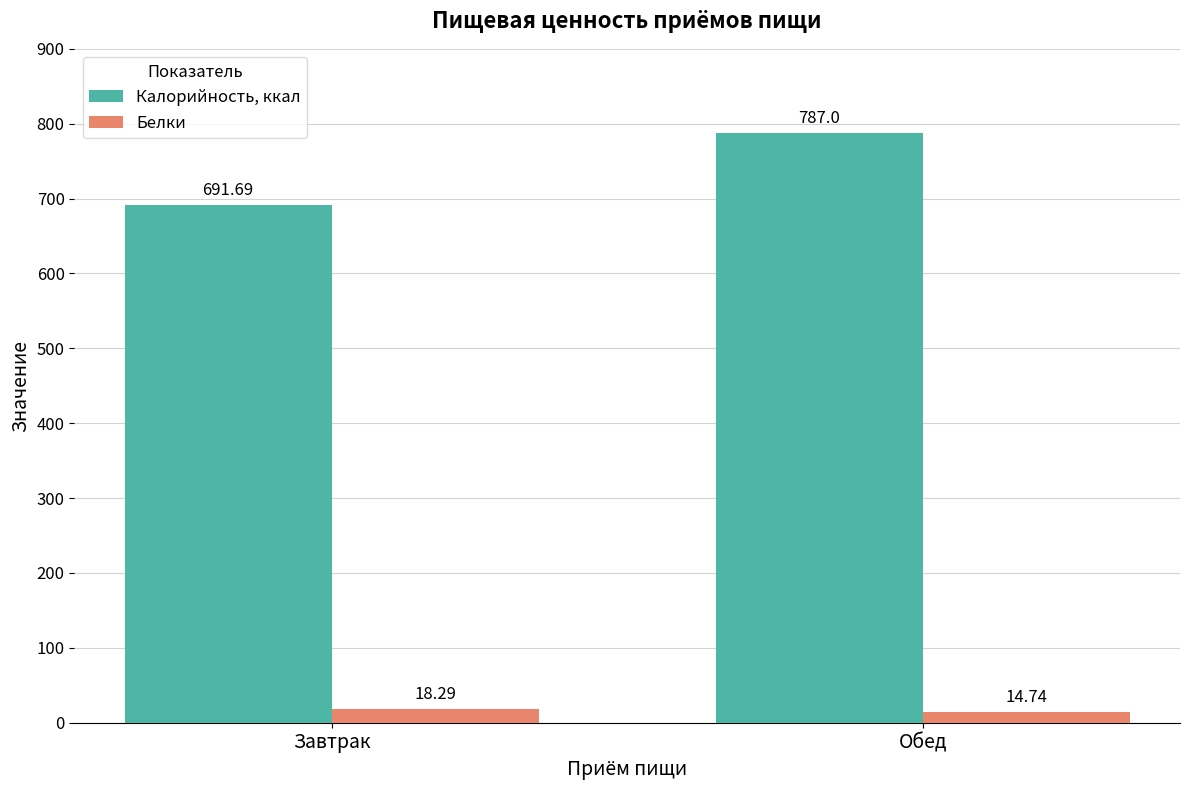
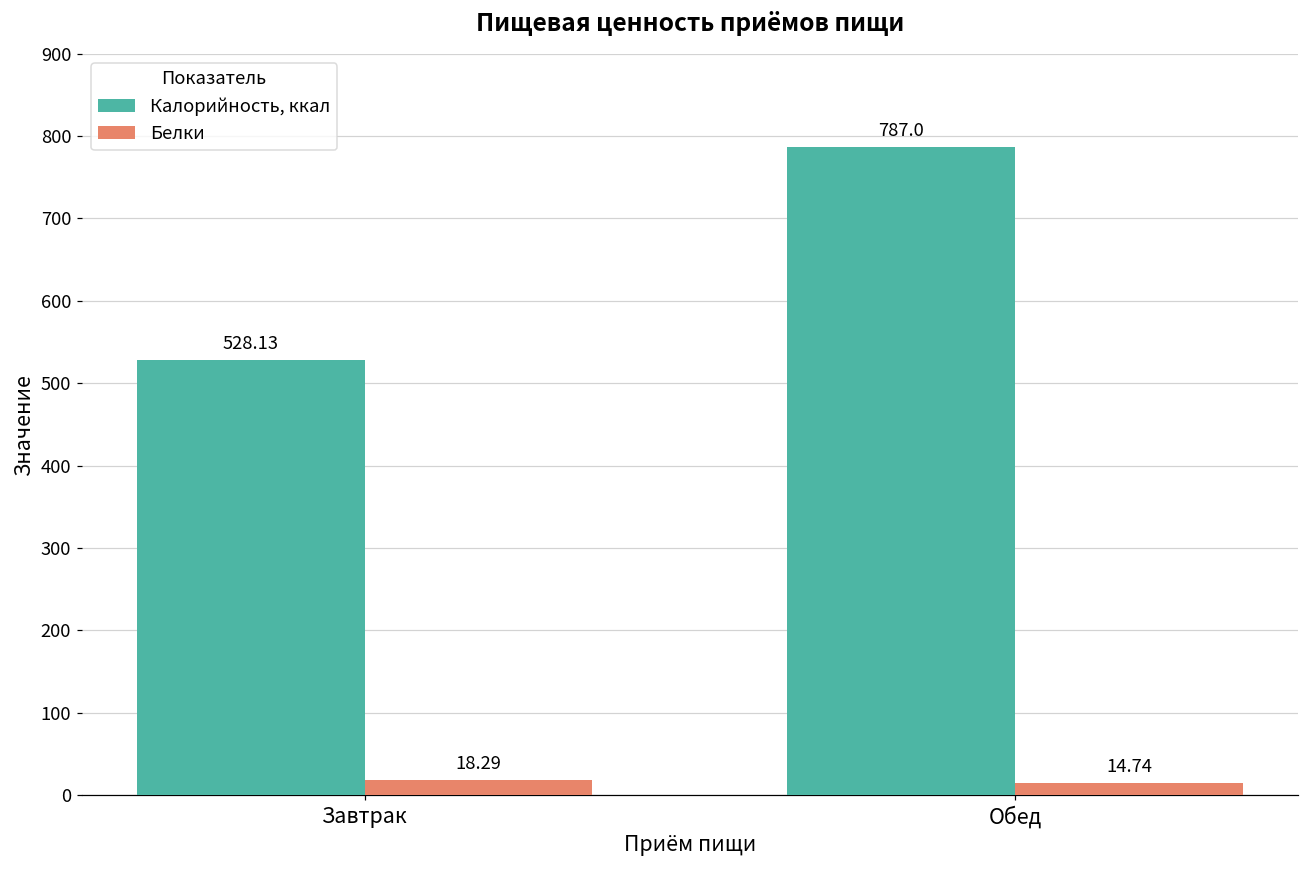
  {
    "Калорийность, ккал": {
-     "Завтрак": 691.69,
+     "Завтрак": 528.13,
      "Обед": 787.0
    },
    "Белки": {
      "Завтрак": 18.29,
      "Обед": 14.74
    }
  }
